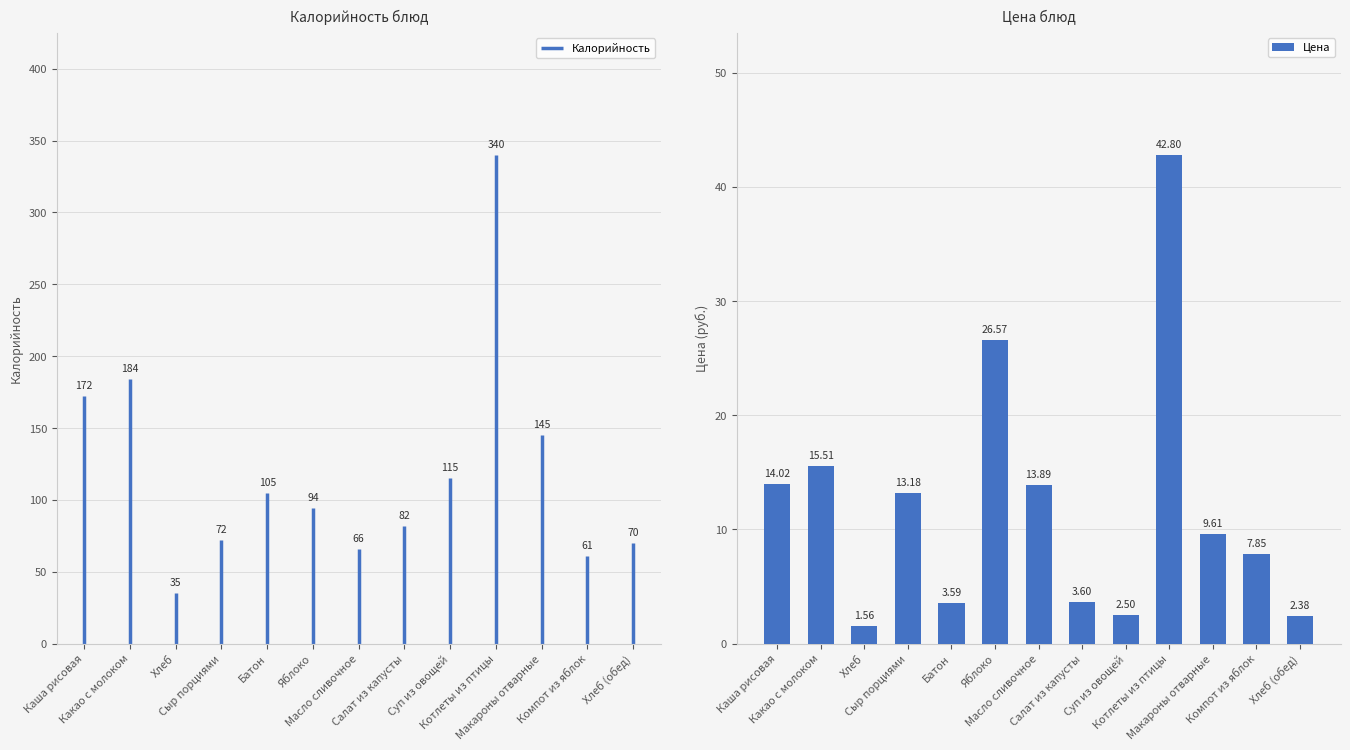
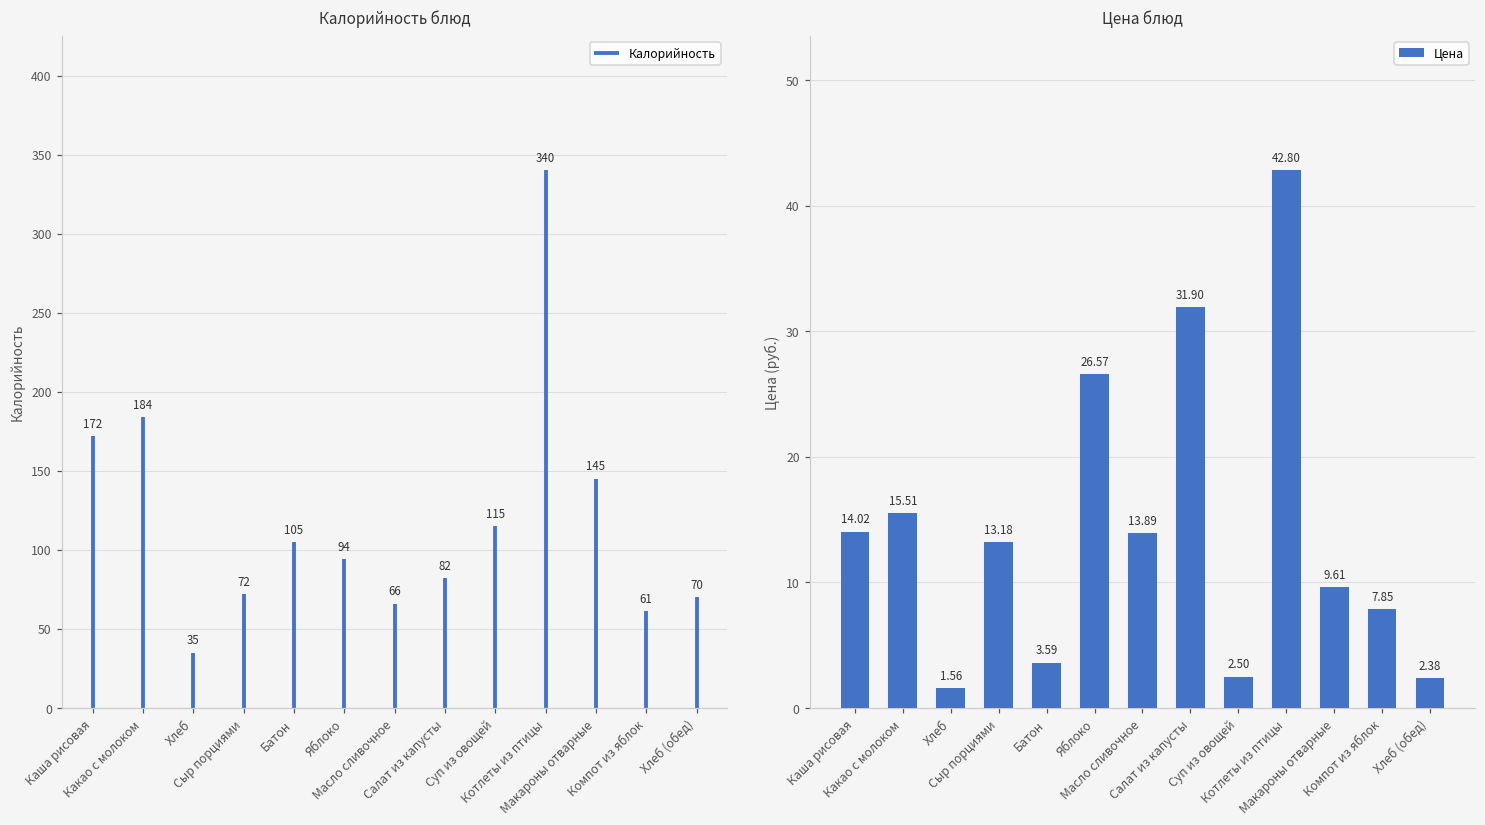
  {
    "Цена блюд": {
      "Каша рисовая": 14.02,
      "Какао с молоком": 15.51,
      "Хлеб": 1.56,
      "Сыр порциями": 13.18,
      "Батон": 3.59,
      "Яблоко": 26.57,
      "Масло сливочное": 13.89,
-     "Салат из капусты": 3.60,
+     "Салат из капусты": 31.90,
      "Суп из овощей": 2.50,
      "Котлеты из птицы": 42.80,
      "Макароны отварные": 9.61,
      "Компот из яблок": 7.85,
      "Хлеб (обед)": 2.38
    }
  }
